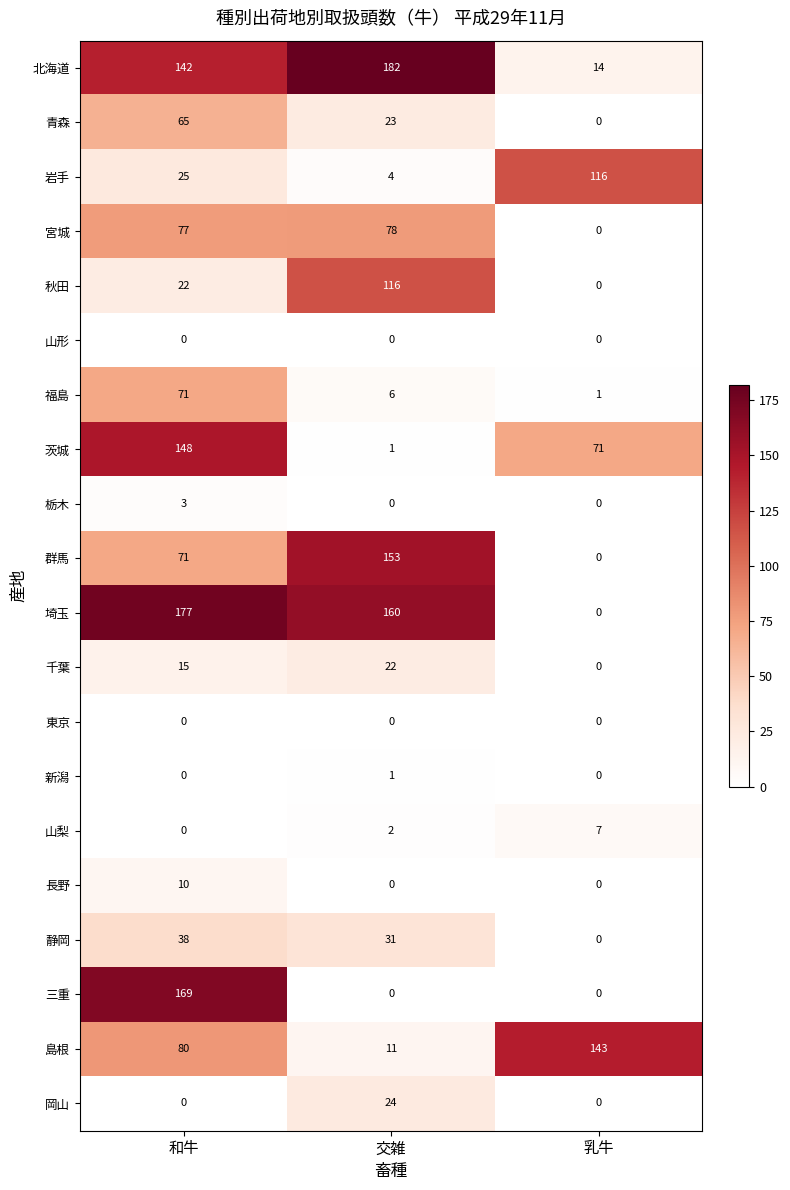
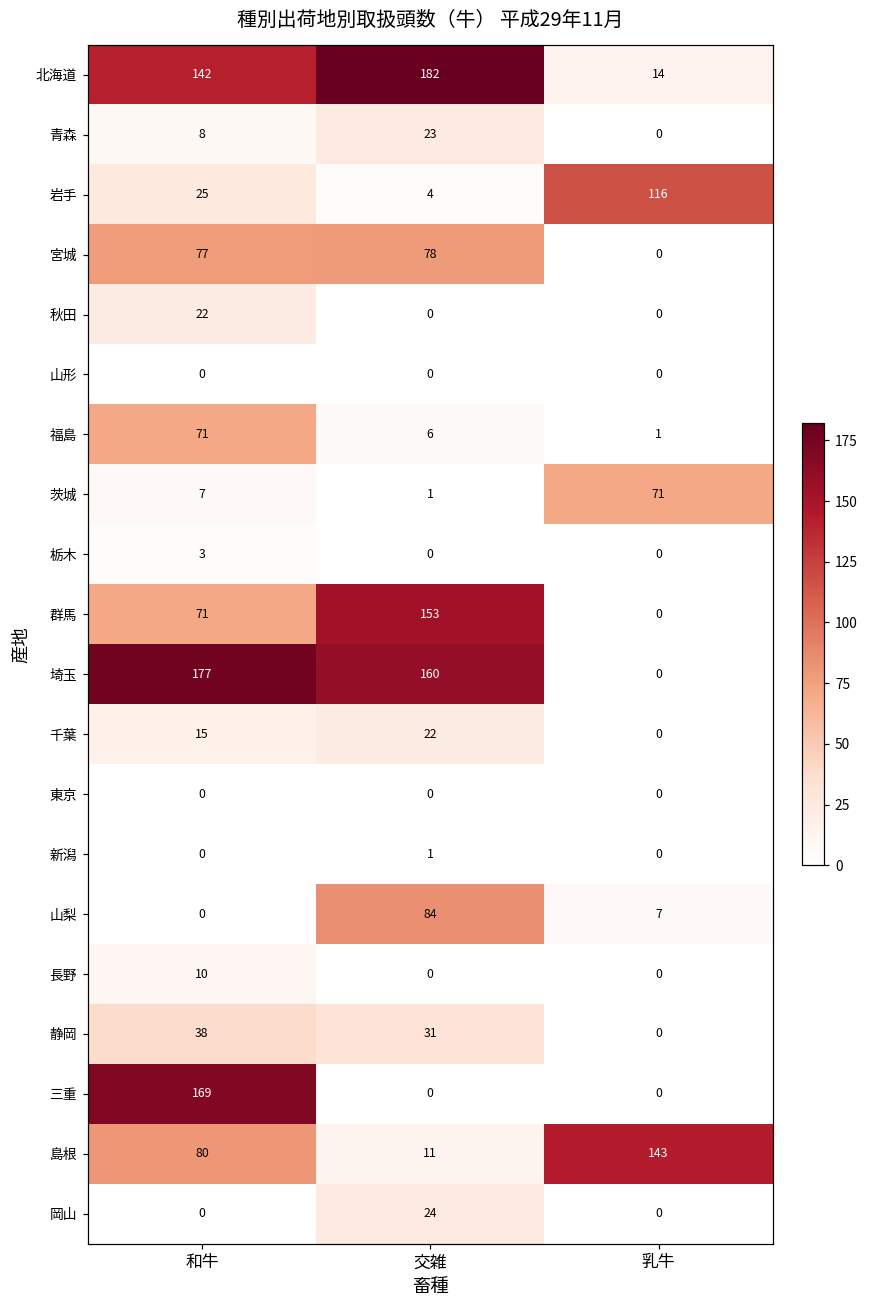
  {
    "北海道": {
      "和牛": 142,
      "交雑": 182,
      "乳牛": 14
    },
    "青森": {
-     "和牛": 65,
+     "和牛": 8,
      "交雑": 23,
      "乳牛": 0
    },
    "岩手": {
      "和牛": 25,
      "交雑": 4,
      "乳牛": 116
    },
    "宮城": {
      "和牛": 77,
      "交雑": 78,
      "乳牛": 0
    },
    "秋田": {
      "和牛": 22,
-     "交雑": 116,
+     "交雑": 0,
      "乳牛": 0
    },
    "山形": {
      "和牛": 0,
      "交雑": 0,
      "乳牛": 0
    },
    "福島": {
      "和牛": 71,
      "交雑": 6,
      "乳牛": 1
    },
    "茨城": {
-     "和牛": 148,
+     "和牛": 7,
      "交雑": 1,
      "乳牛": 71
    },
    "栃木": {
      "和牛": 3,
      "交雑": 0,
      "乳牛": 0
    },
    "群馬": {
      "和牛": 71,
      "交雑": 153,
      "乳牛": 0
    },
    "埼玉": {
      "和牛": 177,
      "交雑": 160,
      "乳牛": 0
    },
    "千葉": {
      "和牛": 15,
      "交雑": 22,
      "乳牛": 0
    },
    "東京": {
      "和牛": 0,
      "交雑": 0,
      "乳牛": 0
    },
    "新潟": {
      "和牛": 0,
      "交雑": 1,
      "乳牛": 0
    },
    "山梨": {
      "和牛": 0,
-     "交雑": 2,
+     "交雑": 84,
      "乳牛": 7
    },
    "長野": {
      "和牛": 10,
      "交雑": 0,
      "乳牛": 0
    },
    "静岡": {
      "和牛": 38,
      "交雑": 31,
      "乳牛": 0
    },
    "三重": {
      "和牛": 169,
      "交雑": 0,
      "乳牛": 0
    },
    "島根": {
      "和牛": 80,
      "交雑": 11,
      "乳牛": 143
    },
    "岡山": {
      "和牛": 0,
      "交雑": 24,
      "乳牛": 0
    }
  }
